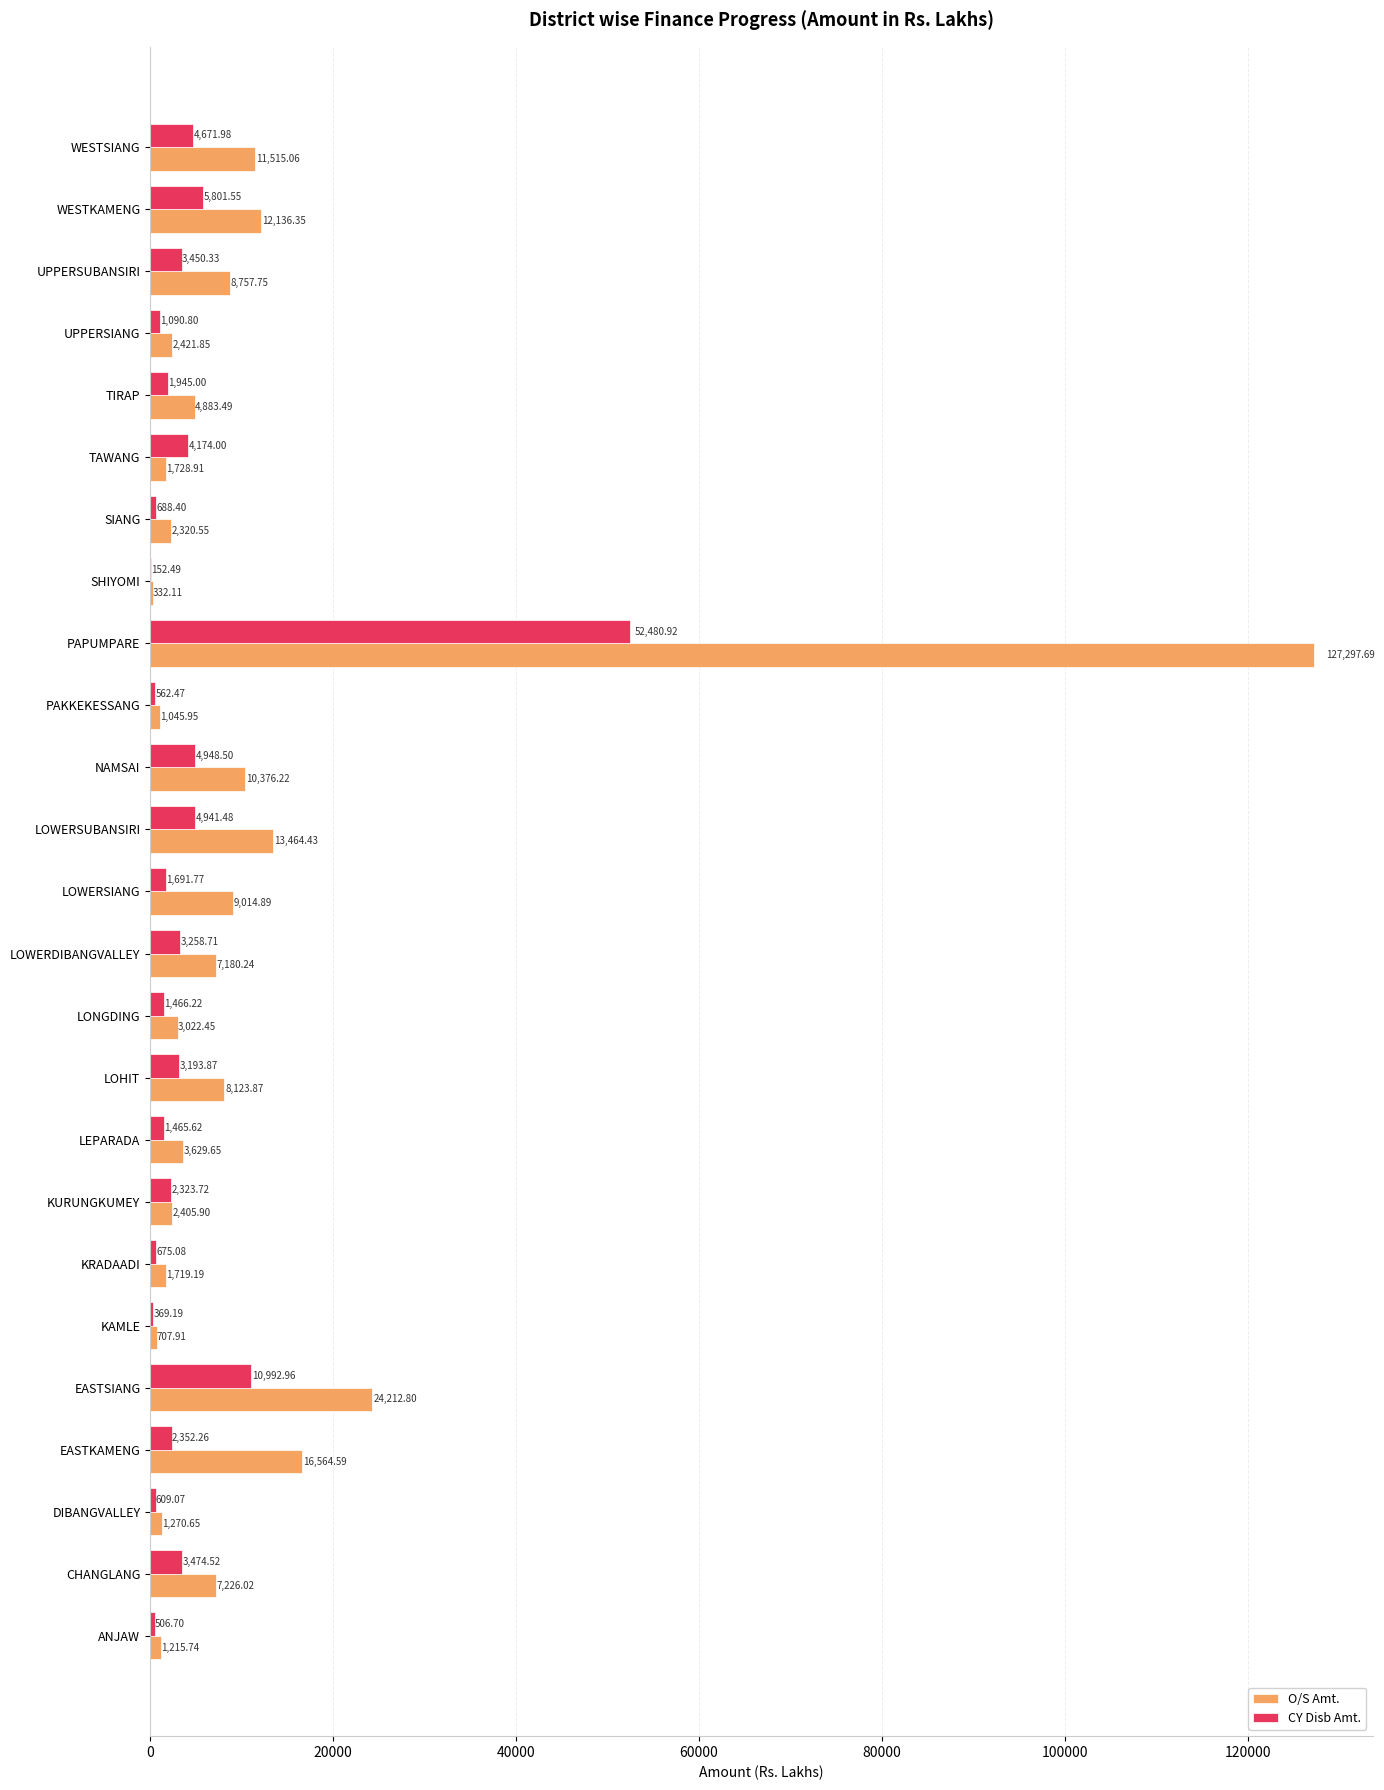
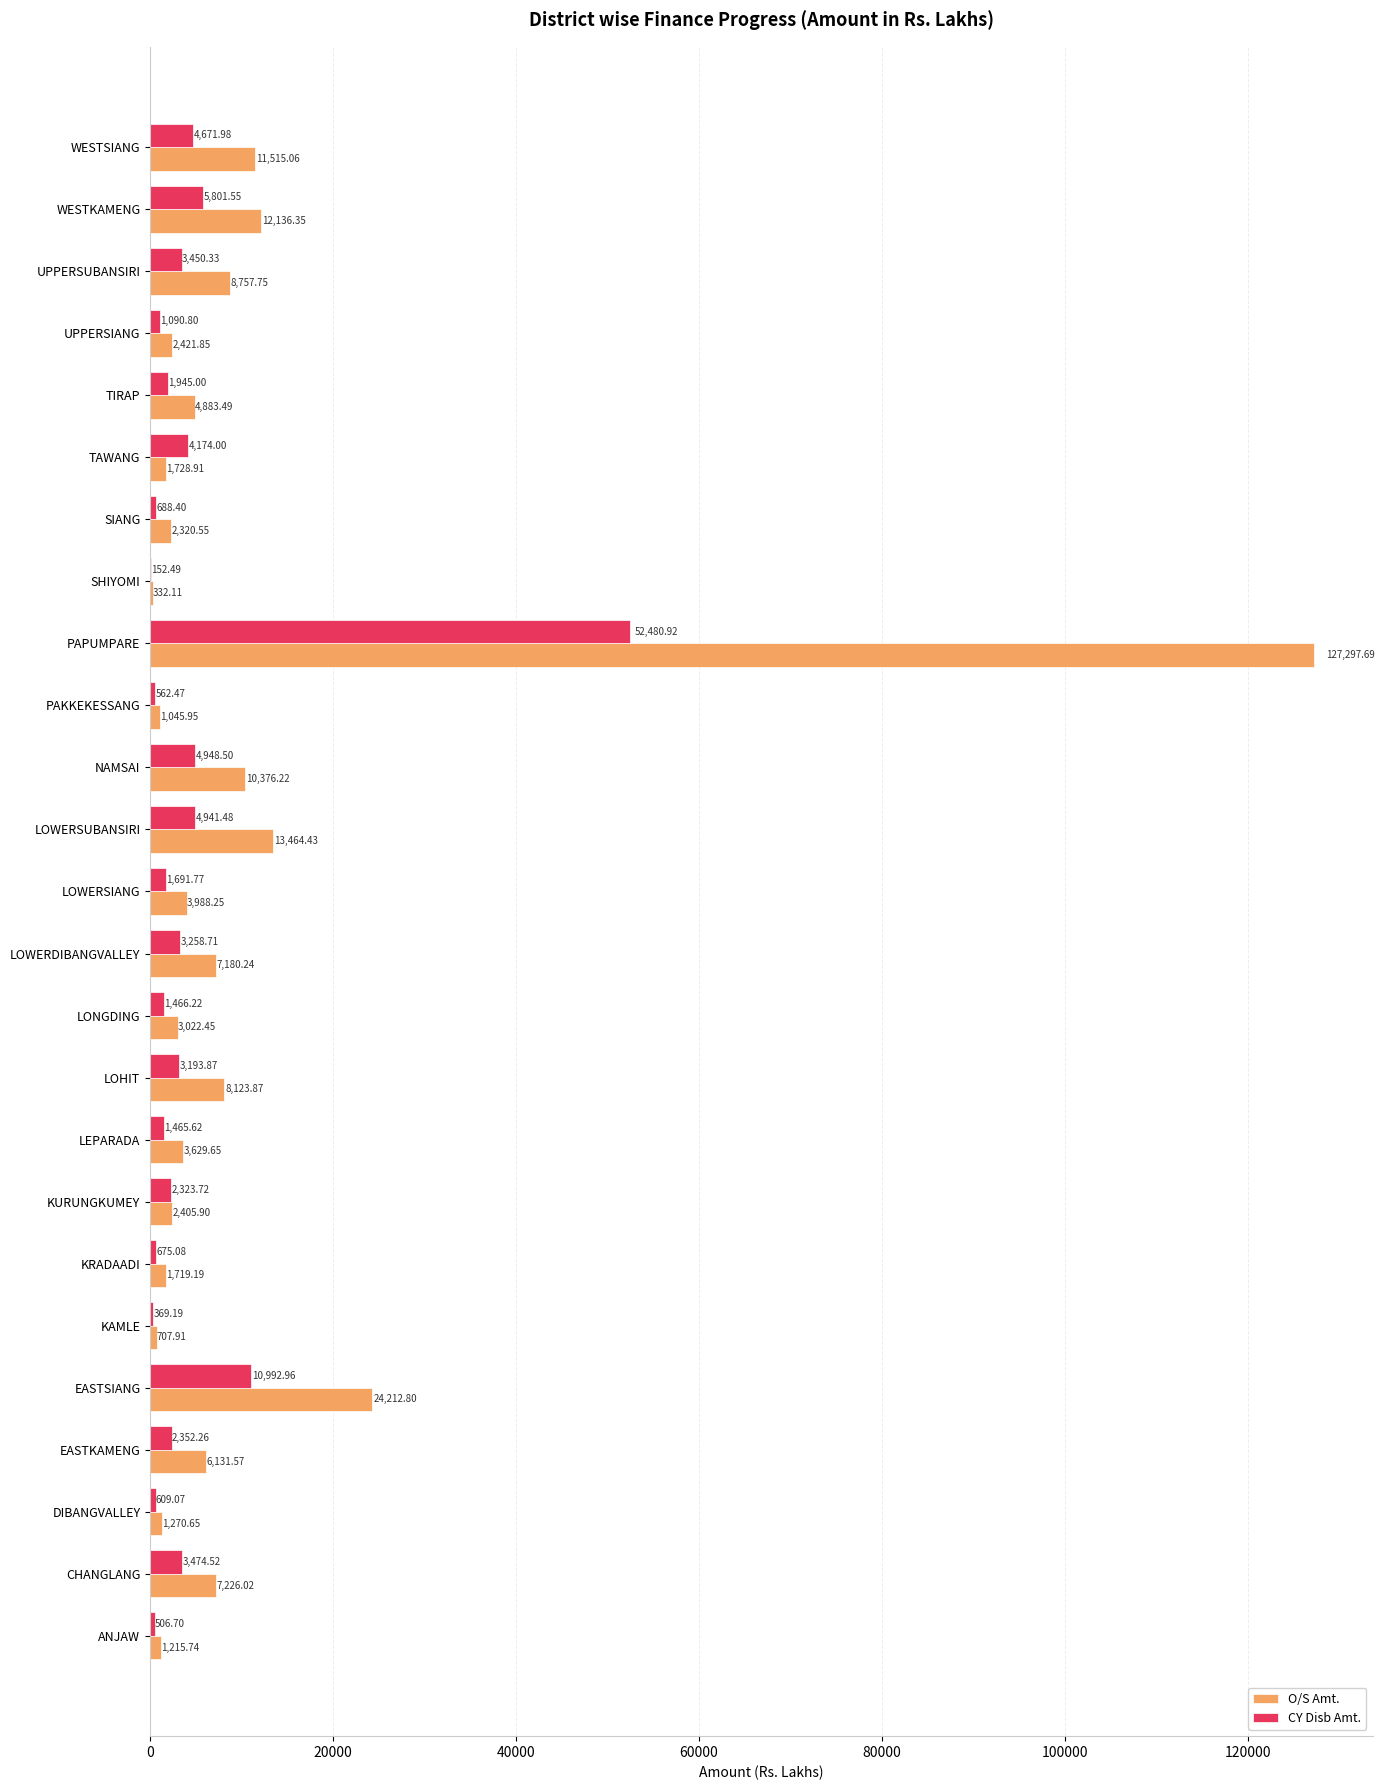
  {
    "O/S Amt.": {
      "WESTSIANG": "11,515.06",
      "WESTKAMENG": "12,136.35",
      "UPPERSUBANSIRI": "8,757.75",
      "UPPERSIANG": "2,421.85",
      "TIRAP": "4,883.49",
      "TAWANG": "1,728.91",
      "SIANG": "2,320.55",
      "SHIYOMI": "332.11",
      "PAPUMPARE": "127,297.69",
      "PAKKEKESSANG": "1,045.95",
      "NAMSAI": "10,376.22",
      "LOWERSUBANSIRI": "13,464.43",
-     "LOWERSIANG": "9,014.89",
+     "LOWERSIANG": "3,988.25",
      "LOWERDIBANGVALLEY": "7,180.24",
      "LONGDING": "3,022.45",
      "LOHIT": "8,123.87",
      "LEPARADA": "3,629.65",
      "KURUNGKUMEY": "2,405.90",
      "KRADAADI": "1,719.19",
      "KAMLE": "707.91",
      "EASTSIANG": "24,212.80",
-     "EASTKAMENG": "16,564.59",
+     "EASTKAMENG": "6,131.57",
      "DIBANGVALLEY": "1,270.65",
      "CHANGLANG": "7,226.02",
      "ANJAW": "1,215.74"
    },
    "CY Disb Amt.": {
      "WESTSIANG": "4,671.98",
      "WESTKAMENG": "5,801.55",
      "UPPERSUBANSIRI": "3,450.33",
      "UPPERSIANG": "1,090.80",
      "TIRAP": "1,945.00",
      "TAWANG": "4,174.00",
      "SIANG": "688.40",
      "SHIYOMI": "152.49",
      "PAPUMPARE": "52,480.92",
      "PAKKEKESSANG": "562.47",
      "NAMSAI": "4,948.50",
      "LOWERSUBANSIRI": "4,941.48",
      "LOWERSIANG": "1,691.77",
      "LOWERDIBANGVALLEY": "3,258.71",
      "LONGDING": "1,466.22",
      "LOHIT": "3,193.87",
      "LEPARADA": "1,465.62",
      "KURUNGKUMEY": "2,323.72",
      "KRADAADI": "675.08",
      "KAMLE": "369.19",
      "EASTSIANG": "10,992.96",
      "EASTKAMENG": "2,352.26",
      "DIBANGVALLEY": "609.07",
      "CHANGLANG": "3,474.52",
      "ANJAW": "506.70"
    }
  }
